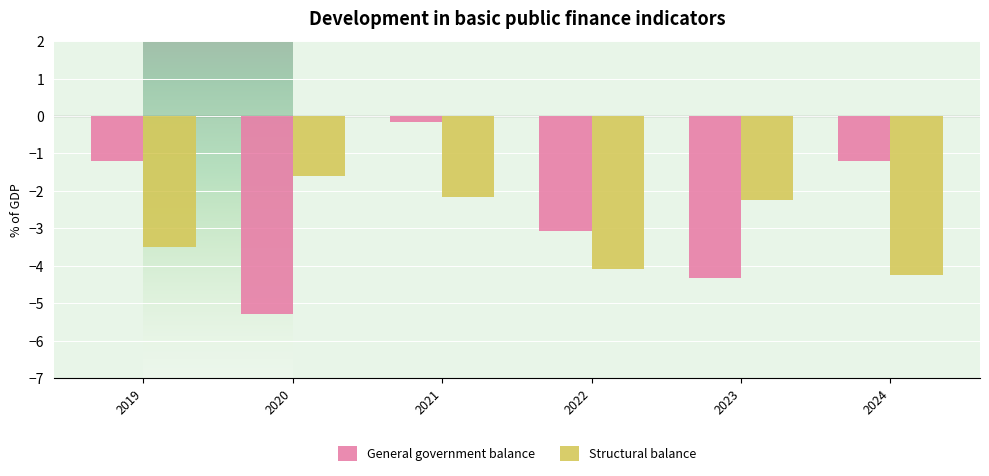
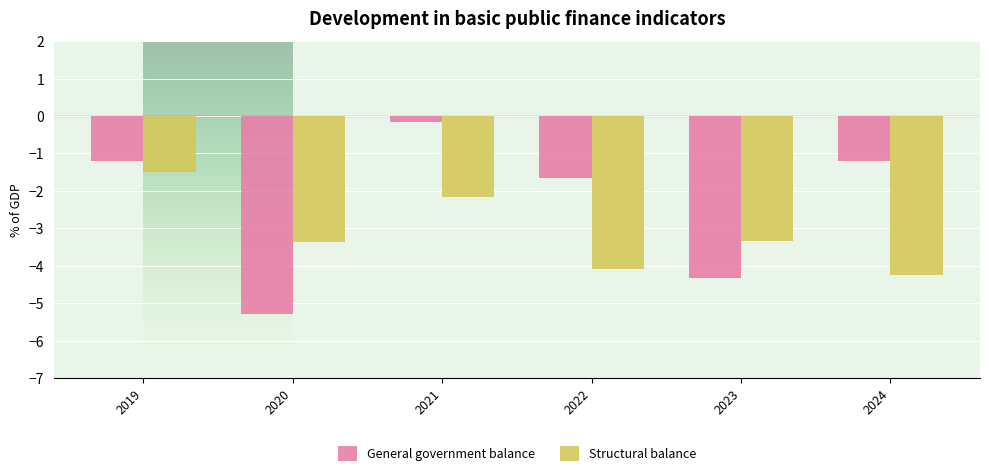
  {
    "General government balance": {
      "2019": -1.2,
      "2020": -5.3,
      "2021": -0.2,
-     "2022": -3.1,
+     "2022": -1.7,
      "2023": -4.3,
      "2024": -1.2
    },
    "Structural balance": {
-     "2019": -3.5,
-     "2020": -1.6,
+     "2019": -1.5,
+     "2020": -3.4,
      "2021": -2.2,
      "2022": -4.1,
-     "2023": -2.2,
+     "2023": -3.3,
      "2024": -4.2
    }
  }
